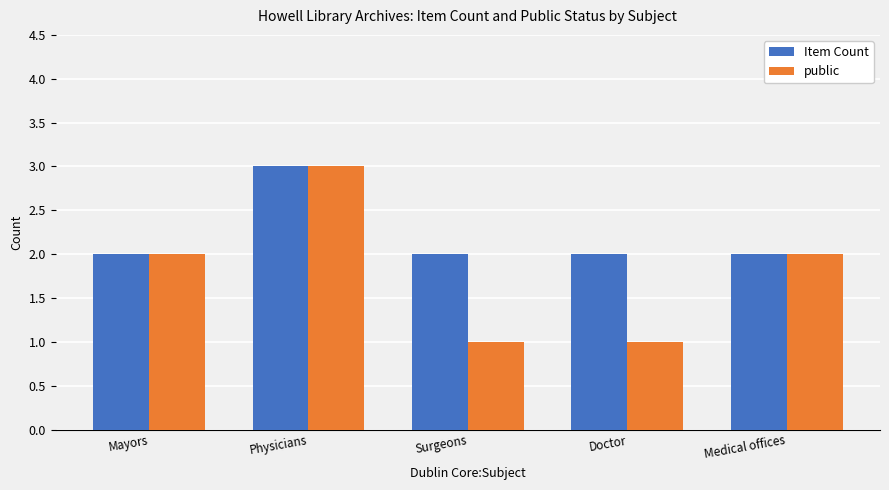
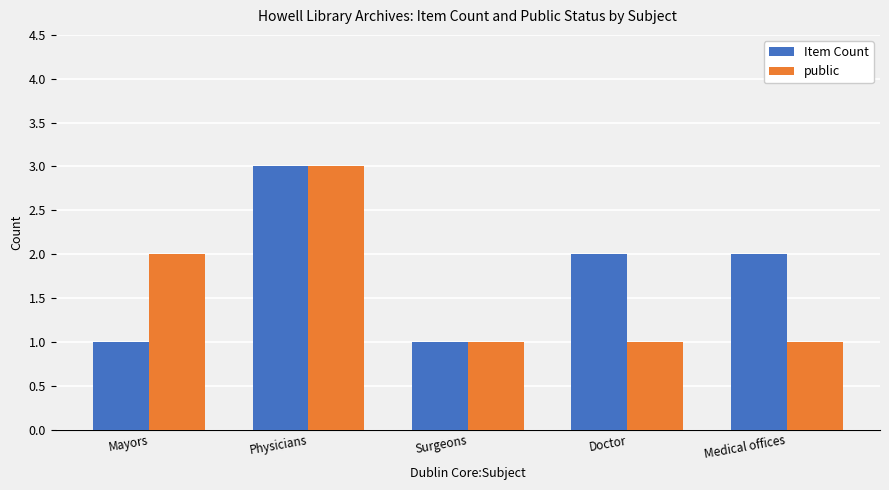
  {
    "Item Count": {
-     "Mayors": 2,
+     "Mayors": 1,
      "Physicians": 3,
-     "Surgeons": 2,
+     "Surgeons": 1,
      "Doctor": 2,
      "Medical offices": 2
    },
    "public": {
      "Mayors": 2,
      "Physicians": 3,
      "Surgeons": 1,
      "Doctor": 1,
-     "Medical offices": 2
+     "Medical offices": 1
    }
  }
